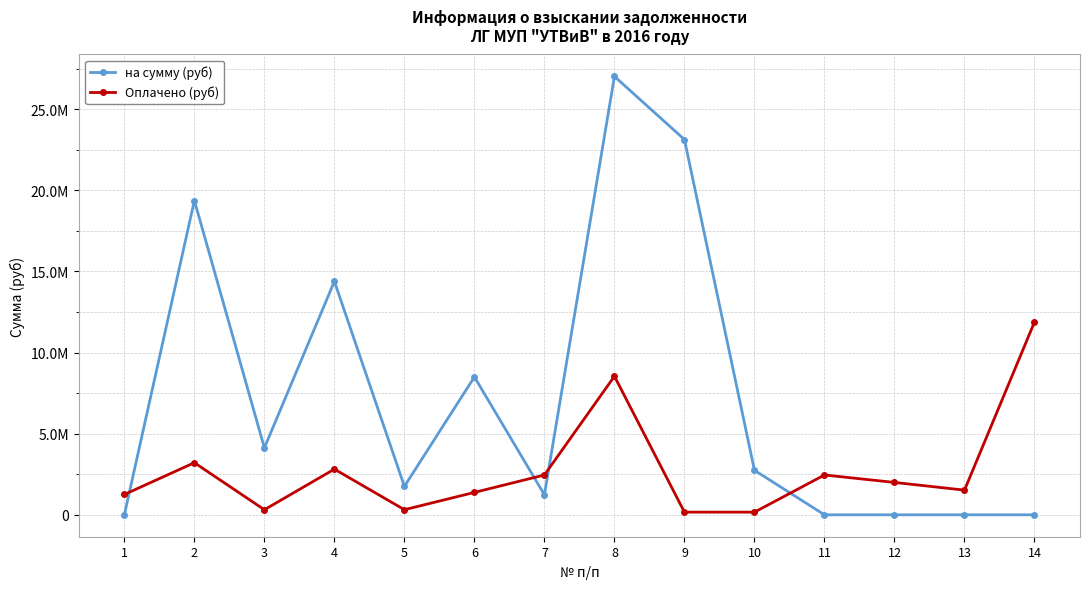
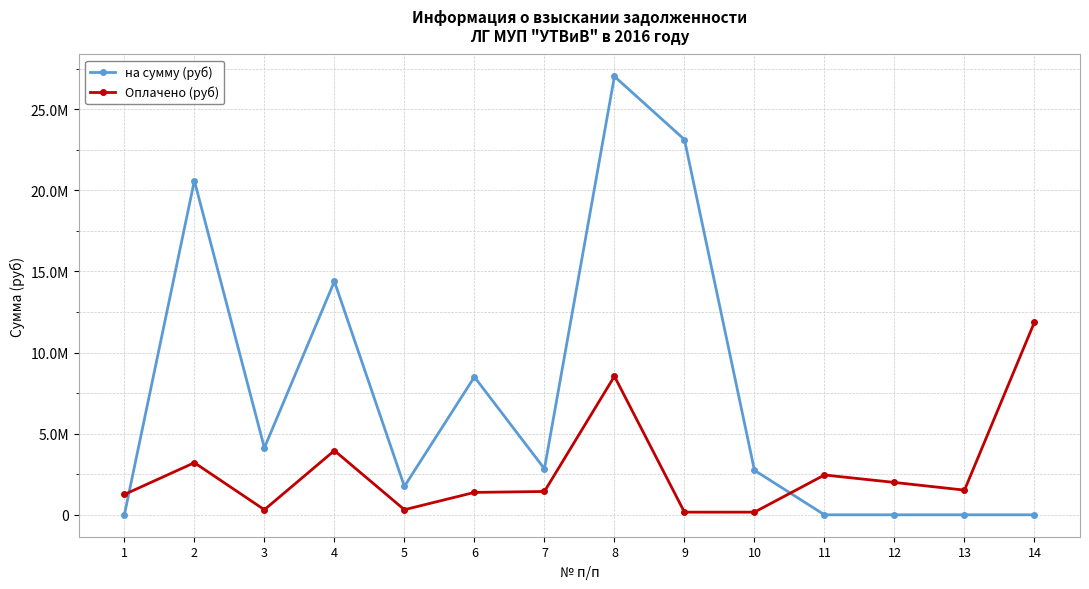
  {
    "на сумму (руб)": {
      "1": 0,
-     "2": 19400000,
+     "2": 20600000,
      "3": 4100000,
      "4": 14400000,
      "5": 1800000,
      "6": 8500000,
-     "7": 1200000,
+     "7": 2800000,
      "8": 27000000,
      "9": 23100000,
      "10": 2700000,
      "11": 0,
      "12": 0,
      "13": 0,
      "14": 0
    },
    "Оплачено (руб)": {
      "1": 1300000,
      "2": 3200000,
      "3": 300000,
-     "4": 2800000,
+     "4": 4000000,
      "5": 300000,
      "6": 1400000,
-     "7": 2500000,
+     "7": 1400000,
      "8": 8500000,
      "9": 200000,
      "10": 200000,
      "11": 2500000,
      "12": 2000000,
      "13": 1500000,
      "14": 11900000
    }
  }
